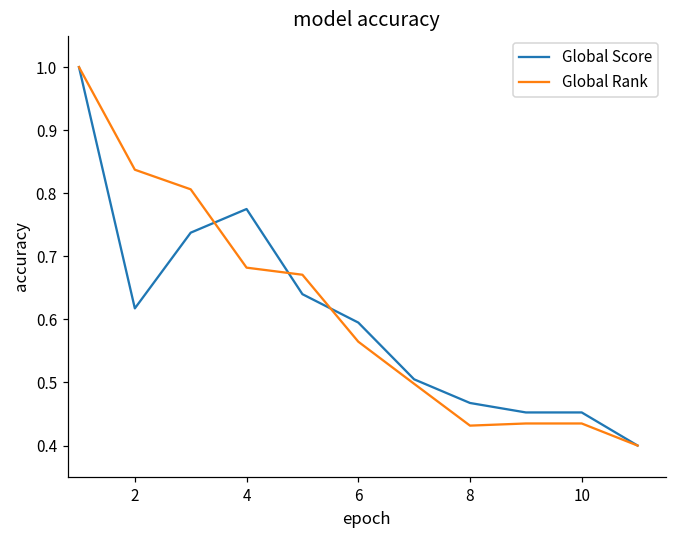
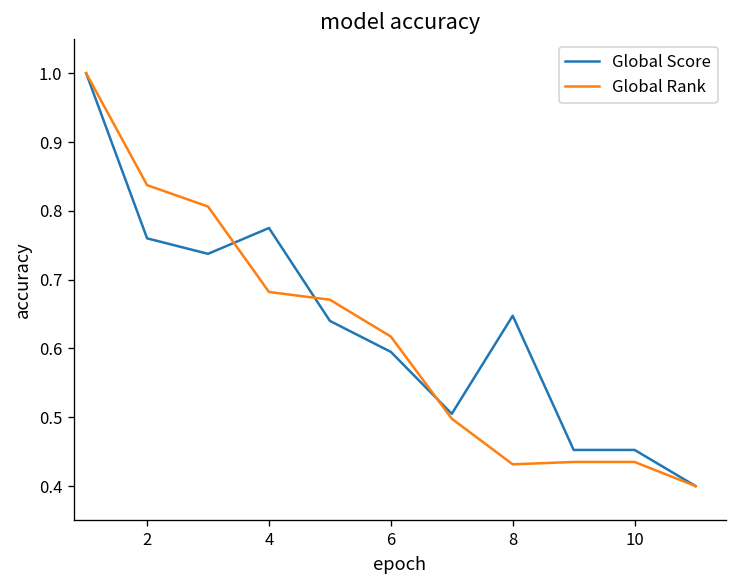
  {
    "Global Score": {
-     "2": 0.62,
+     "2": 0.76,
      "4": 0.78,
      "6": 0.60,
-     "8": 0.47,
+     "8": 0.65,
      "10": 0.45
    },
    "Global Rank": {
      "2": 0.84,
      "4": 0.68,
-     "6": 0.56,
+     "6": 0.62,
      "8": 0.43,
      "10": 0.44
    }
  }
